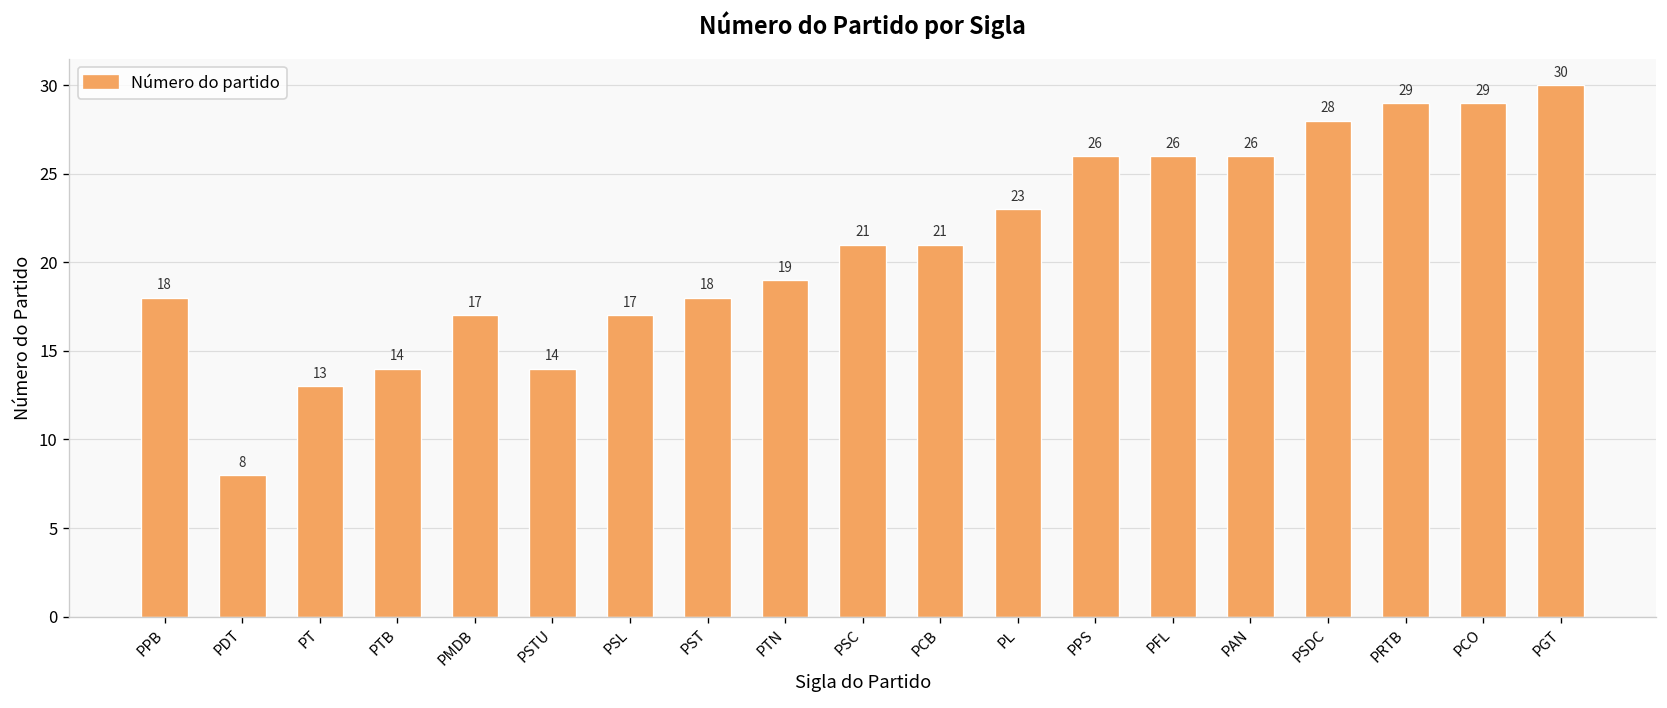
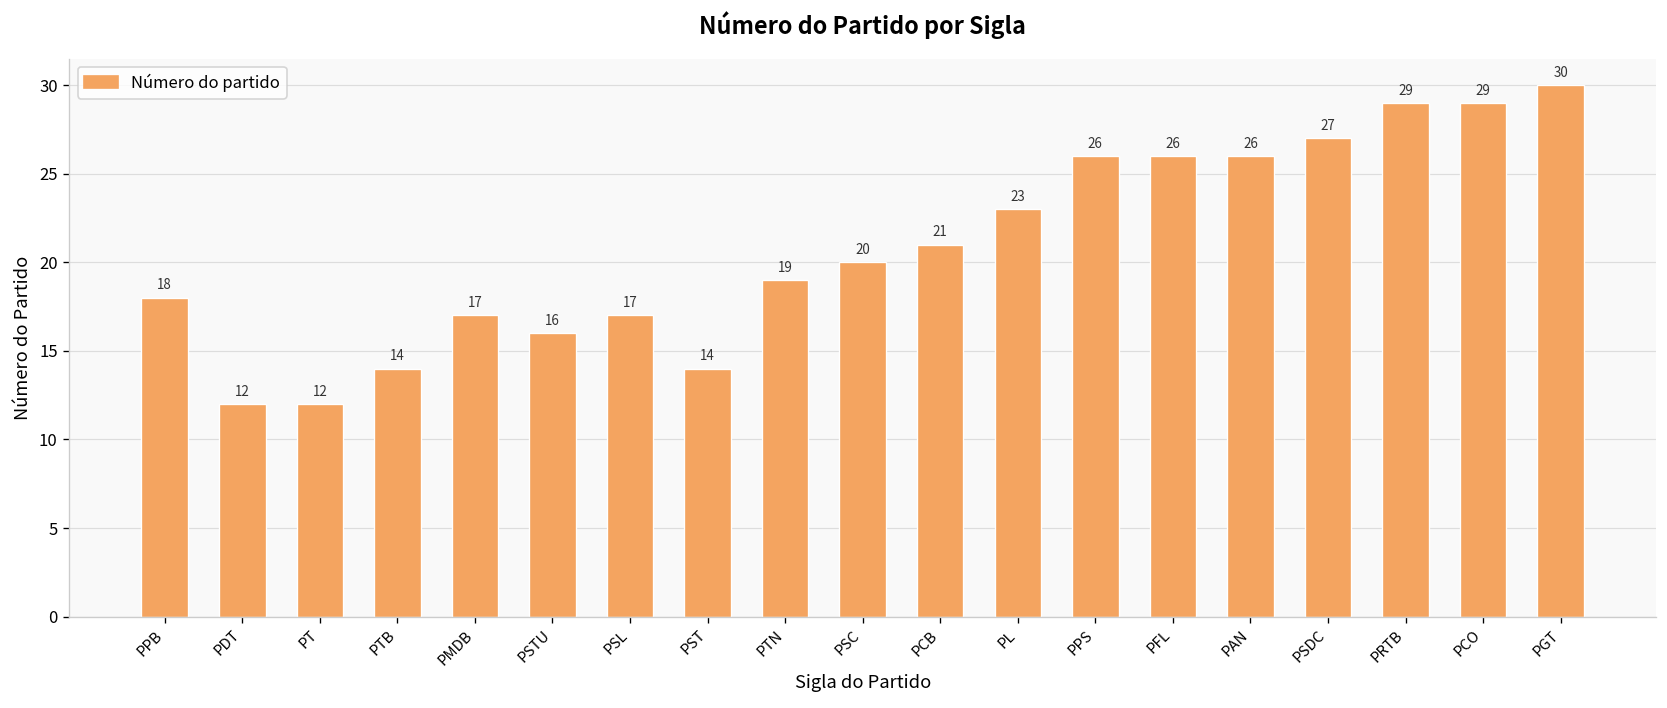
  {
    "PPB": 18,
-   "PDT": 8,
-   "PT": 13,
+   "PDT": 12,
+   "PT": 12,
    "PTB": 14,
    "PMDB": 17,
-   "PSTU": 14,
+   "PSTU": 16,
    "PSL": 17,
-   "PST": 18,
+   "PST": 14,
    "PTN": 19,
-   "PSC": 21,
+   "PSC": 20,
    "PCB": 21,
    "PL": 23,
    "PPS": 26,
    "PFL": 26,
    "PAN": 26,
-   "PSDC": 28,
+   "PSDC": 27,
    "PRTB": 29,
    "PCO": 29,
    "PGT": 30
  }
